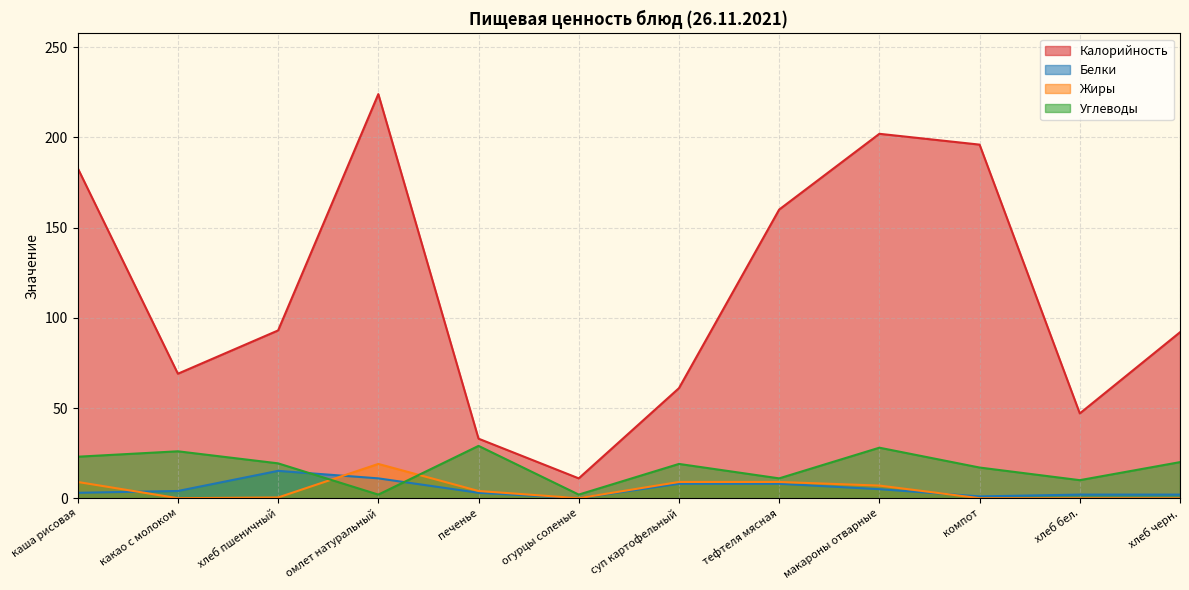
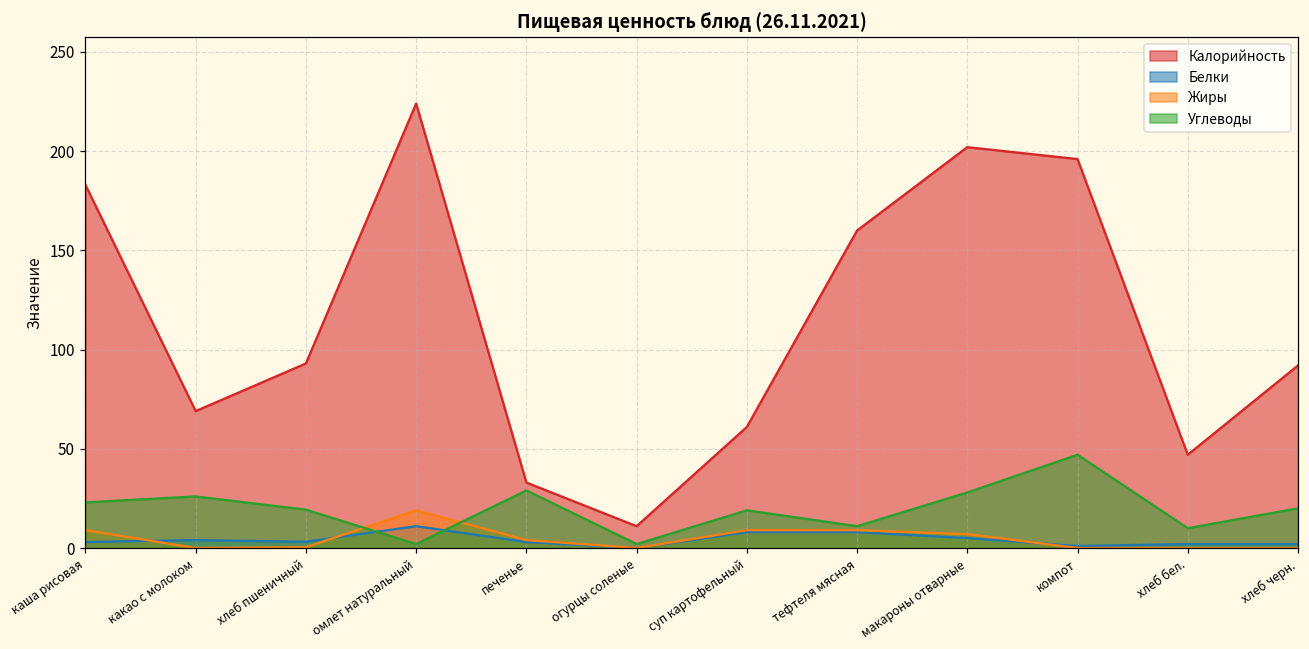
  {
    "Калорийность": {
      "каша рисовая": 183,
      "какао с молоком": 69,
      "хлеб пшеничный": 93,
      "омлет натуральный": 224,
      "печенье": 33,
      "огурцы соленые": 11,
      "суп картофельный": 61,
      "тефтеля мясная": 160,
      "макароны отварные": 202,
      "компот": 196,
      "хлеб бел.": 47,
      "хлеб черн.": 92
    },
    "Белки": {
      "каша рисовая": 3,
      "какао с молоком": 4,
-     "хлеб пшеничный": 15,
+     "хлеб пшеничный": 3,
      "омлет натуральный": 11,
      "макароны отварные": 5,
      "хлеб бел.": 2,
      "хлеб черн.": 2
    },
    "Жиры": {
      "каша рисовая": 9,
      "какао с молоком": 0,
      "хлеб пшеничный": 0,
      "омлет натуральный": 19,
      "макароны отварные": 7,
      "хлеб бел.": 0,
      "хлеб черн.": 0
    },
    "Углеводы": {
      "каша рисовая": 23,
      "какао с молоком": 26,
      "хлеб пшеничный": 19,
      "омлет натуральный": 2,
      "печенье": 29,
      "огурцы соленые": 2,
      "суп картофельный": 19,
      "тефтеля мясная": 11,
      "макароны отварные": 28,
-     "компот": 17,
+     "компот": 47,
      "хлеб бел.": 10,
      "хлеб черн.": 20
    }
  }
